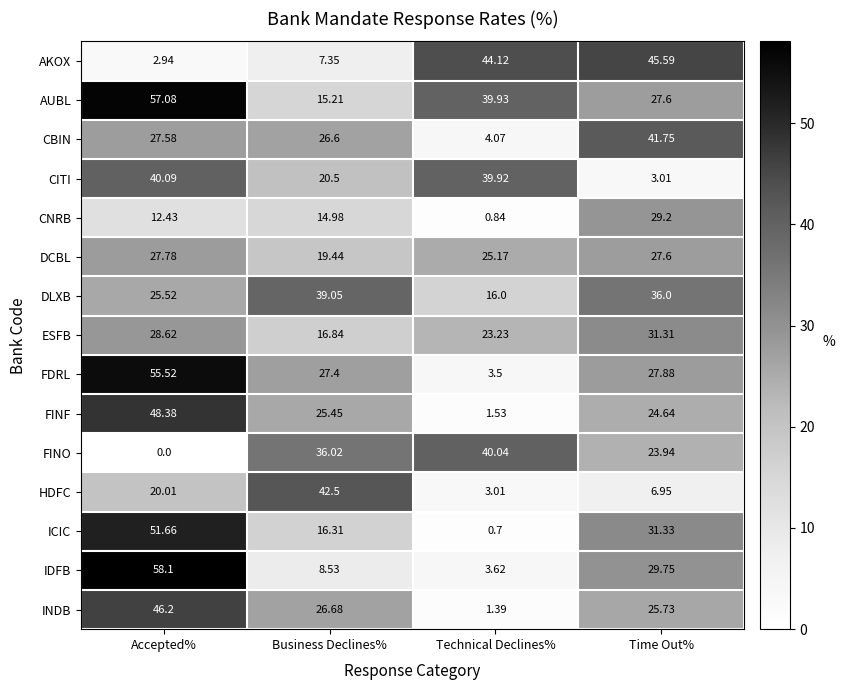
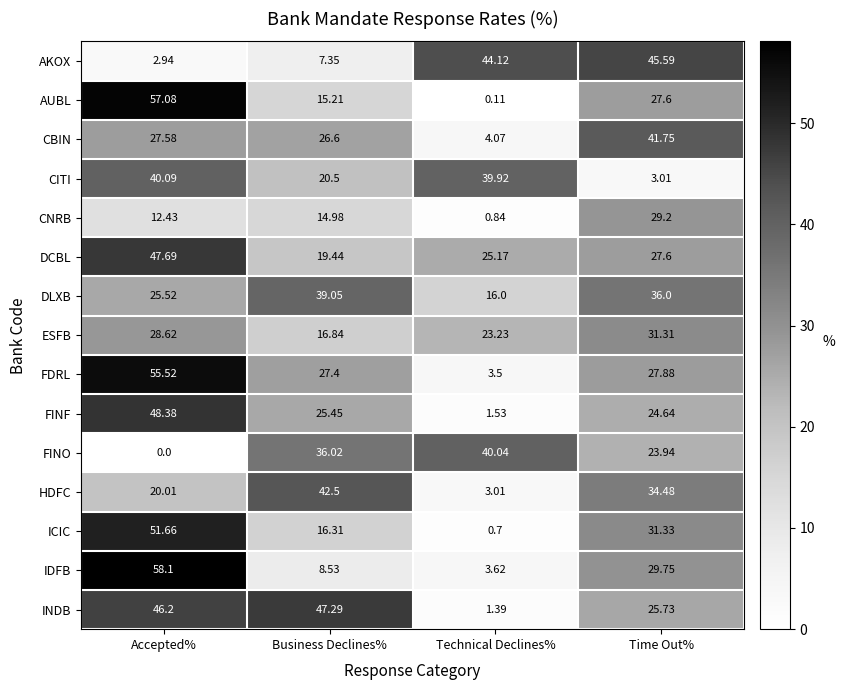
  {
    "AKOX": {
      "Accepted%": 2.94,
      "Business Declines%": 7.35,
      "Technical Declines%": 44.12,
      "Time Out%": 45.59
    },
    "AUBL": {
      "Accepted%": 57.08,
      "Business Declines%": 15.21,
-     "Technical Declines%": 39.93,
+     "Technical Declines%": 0.11,
      "Time Out%": 27.6
    },
    "CBIN": {
      "Accepted%": 27.58,
      "Business Declines%": 26.6,
      "Technical Declines%": 4.07,
      "Time Out%": 41.75
    },
    "CITI": {
      "Accepted%": 40.09,
      "Business Declines%": 20.5,
      "Technical Declines%": 39.92,
      "Time Out%": 3.01
    },
    "CNRB": {
      "Accepted%": 12.43,
      "Business Declines%": 14.98,
      "Technical Declines%": 0.84,
      "Time Out%": 29.2
    },
    "DCBL": {
-     "Accepted%": 27.78,
+     "Accepted%": 47.69,
      "Business Declines%": 19.44,
      "Technical Declines%": 25.17,
      "Time Out%": 27.6
    },
    "DLXB": {
      "Accepted%": 25.52,
      "Business Declines%": 39.05,
      "Technical Declines%": 16.0,
      "Time Out%": 36.0
    },
    "ESFB": {
      "Accepted%": 28.62,
      "Business Declines%": 16.84,
      "Technical Declines%": 23.23,
      "Time Out%": 31.31
    },
    "FDRL": {
      "Accepted%": 55.52,
      "Business Declines%": 27.4,
      "Technical Declines%": 3.5,
      "Time Out%": 27.88
    },
    "FINF": {
      "Accepted%": 48.38,
      "Business Declines%": 25.45,
      "Technical Declines%": 1.53,
      "Time Out%": 24.64
    },
    "FINO": {
      "Accepted%": 0.0,
      "Business Declines%": 36.02,
      "Technical Declines%": 40.04,
      "Time Out%": 23.94
    },
    "HDFC": {
      "Accepted%": 20.01,
      "Business Declines%": 42.5,
      "Technical Declines%": 3.01,
-     "Time Out%": 6.95
+     "Time Out%": 34.48
    },
    "ICIC": {
      "Accepted%": 51.66,
      "Business Declines%": 16.31,
      "Technical Declines%": 0.7,
      "Time Out%": 31.33
    },
    "IDFB": {
      "Accepted%": 58.1,
      "Business Declines%": 8.53,
      "Technical Declines%": 3.62,
      "Time Out%": 29.75
    },
    "INDB": {
      "Accepted%": 46.2,
-     "Business Declines%": 26.68,
+     "Business Declines%": 47.29,
      "Technical Declines%": 1.39,
      "Time Out%": 25.73
    }
  }
